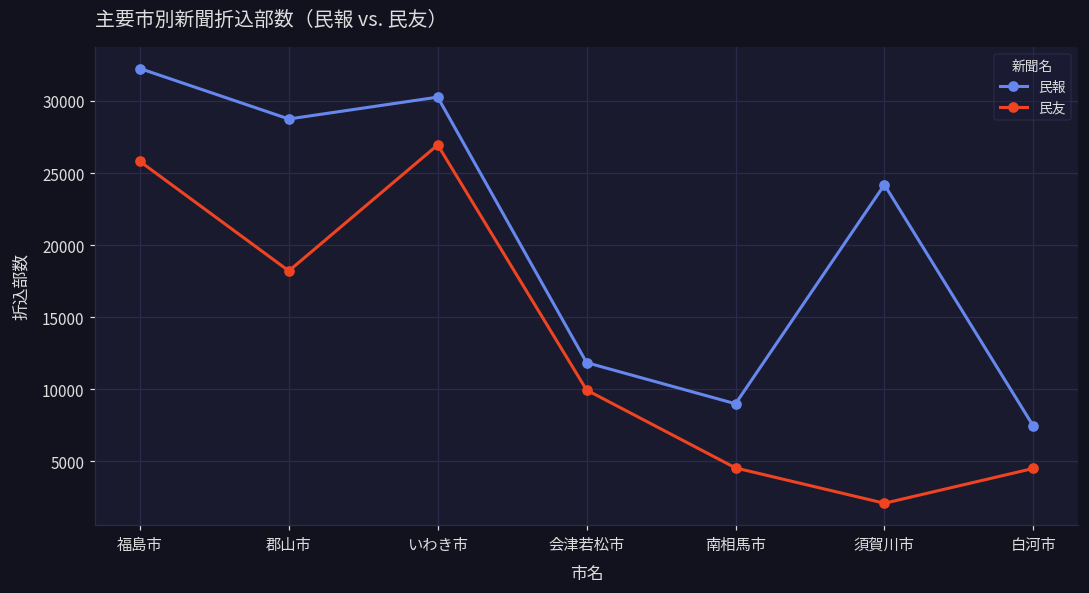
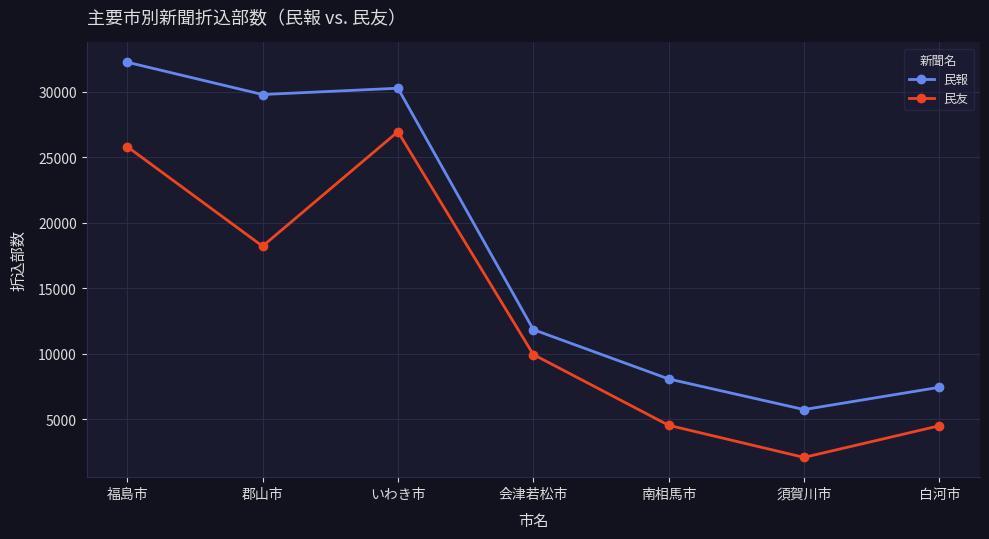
  {
    "民報": {
      "福島市": 32300,
-     "郡山市": 28800,
+     "郡山市": 29800,
      "いわき市": 30300,
      "会津若松市": 11900,
-     "南相馬市": 9000,
-     "須賀川市": 24200,
+     "南相馬市": 8100,
+     "須賀川市": 5800,
      "白河市": 7500
    },
    "民友": {
      "福島市": 25800,
      "郡山市": 18200,
      "いわき市": 27000,
      "会津若松市": 10000,
      "南相馬市": 4600,
      "須賀川市": 2100,
      "白河市": 4500
    }
  }
